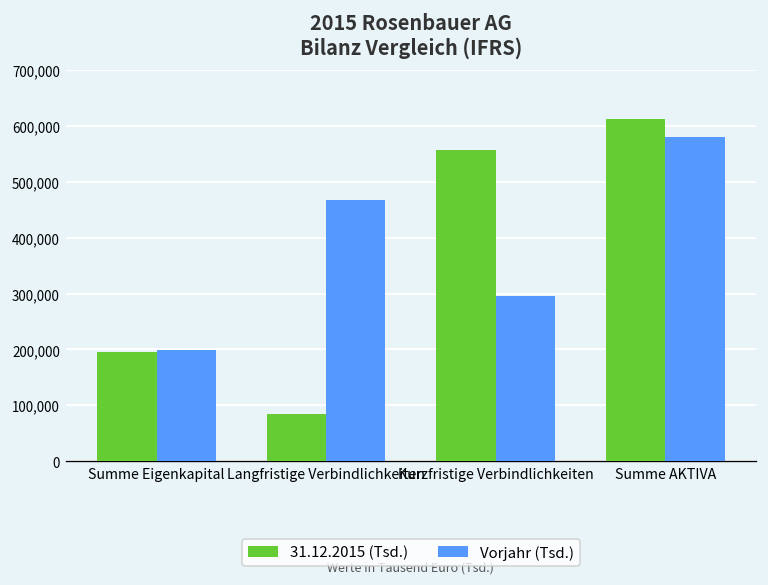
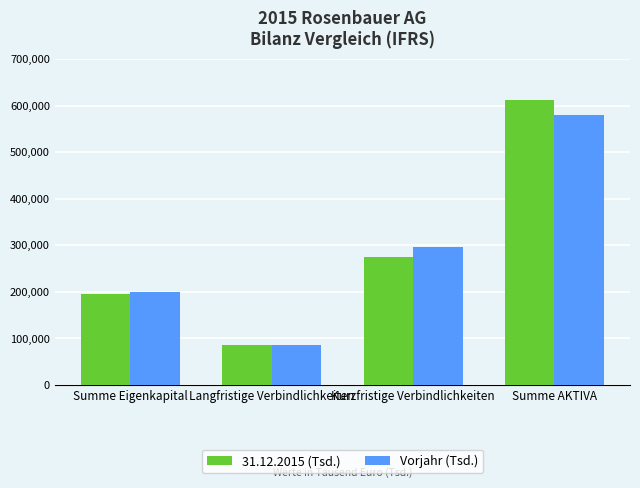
  {
    "31.12.2015 (Tsd.)": {
      "Summe Eigenkapital": "200,000",
      "Langfristige Verbindlichkeiten": "90,000",
-     "Kurzfristige Verbindlichkeiten": "560,000",
+     "Kurzfristige Verbindlichkeiten": "270,000",
      "Summe AKTIVA": "610,000"
    },
    "Vorjahr (Tsd.)": {
      "Summe Eigenkapital": "200,000",
-     "Langfristige Verbindlichkeiten": "470,000",
+     "Langfristige Verbindlichkeiten": "90,000",
      "Kurzfristige Verbindlichkeiten": "300,000",
      "Summe AKTIVA": "580,000"
    }
  }
